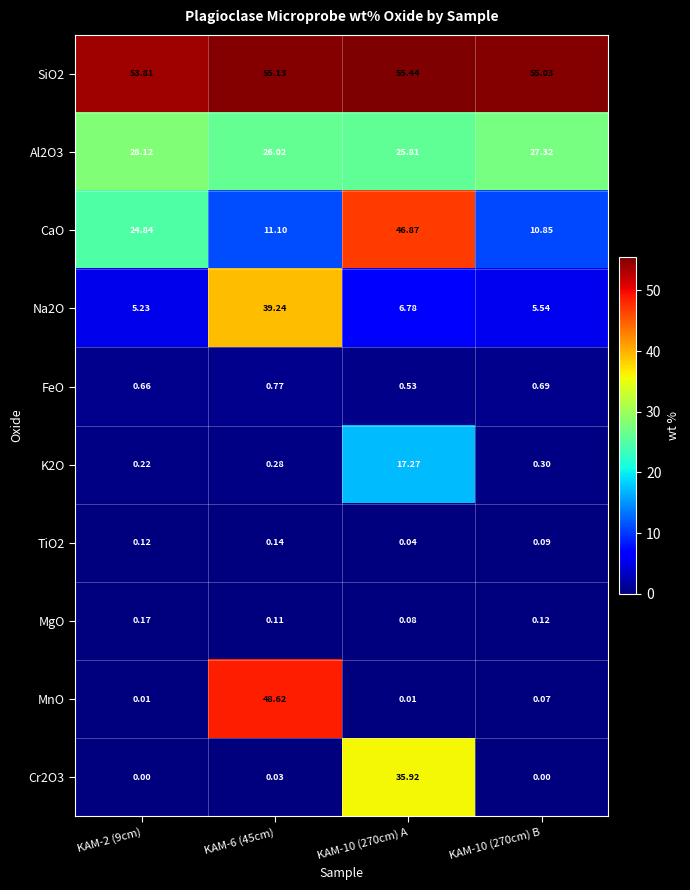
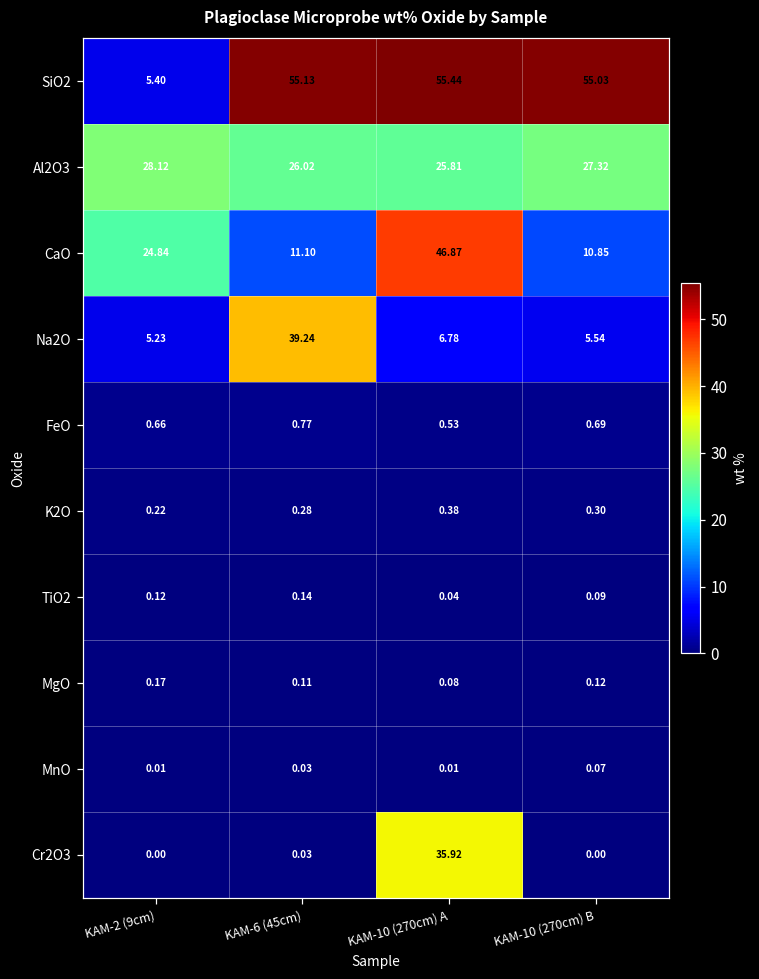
  {
    "SiO2": {
-     "KAM-2 (9cm)": 53.81,
+     "KAM-2 (9cm)": 5.40,
      "KAM-6 (45cm)": 55.13,
      "KAM-10 (270cm) A": 55.44,
      "KAM-10 (270cm) B": 55.03
    },
    "Al2O3": {
      "KAM-2 (9cm)": 28.12,
      "KAM-6 (45cm)": 26.02,
      "KAM-10 (270cm) A": 25.81,
      "KAM-10 (270cm) B": 27.32
    },
    "CaO": {
      "KAM-2 (9cm)": 24.84,
      "KAM-6 (45cm)": 11.10,
      "KAM-10 (270cm) A": 46.87,
      "KAM-10 (270cm) B": 10.85
    },
    "Na2O": {
      "KAM-2 (9cm)": 5.23,
      "KAM-6 (45cm)": 39.24,
      "KAM-10 (270cm) A": 6.78,
      "KAM-10 (270cm) B": 5.54
    },
    "FeO": {
      "KAM-2 (9cm)": 0.66,
      "KAM-6 (45cm)": 0.77,
      "KAM-10 (270cm) A": 0.53,
      "KAM-10 (270cm) B": 0.69
    },
    "K2O": {
      "KAM-2 (9cm)": 0.22,
      "KAM-6 (45cm)": 0.28,
-     "KAM-10 (270cm) A": 17.27,
+     "KAM-10 (270cm) A": 0.38,
      "KAM-10 (270cm) B": 0.30
    },
    "TiO2": {
      "KAM-2 (9cm)": 0.12,
      "KAM-6 (45cm)": 0.14,
      "KAM-10 (270cm) A": 0.04,
      "KAM-10 (270cm) B": 0.09
    },
    "MgO": {
      "KAM-2 (9cm)": 0.17,
      "KAM-6 (45cm)": 0.11,
      "KAM-10 (270cm) A": 0.08,
      "KAM-10 (270cm) B": 0.12
    },
    "MnO": {
      "KAM-2 (9cm)": 0.01,
-     "KAM-6 (45cm)": 48.62,
+     "KAM-6 (45cm)": 0.03,
      "KAM-10 (270cm) A": 0.01,
      "KAM-10 (270cm) B": 0.07
    },
    "Cr2O3": {
      "KAM-2 (9cm)": 0.00,
      "KAM-6 (45cm)": 0.03,
      "KAM-10 (270cm) A": 35.92,
      "KAM-10 (270cm) B": 0.00
    }
  }
